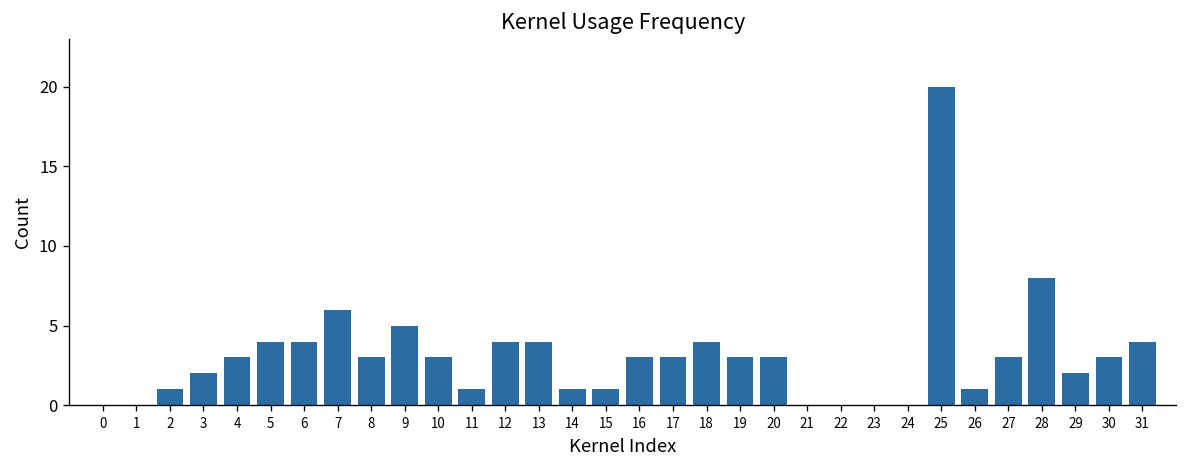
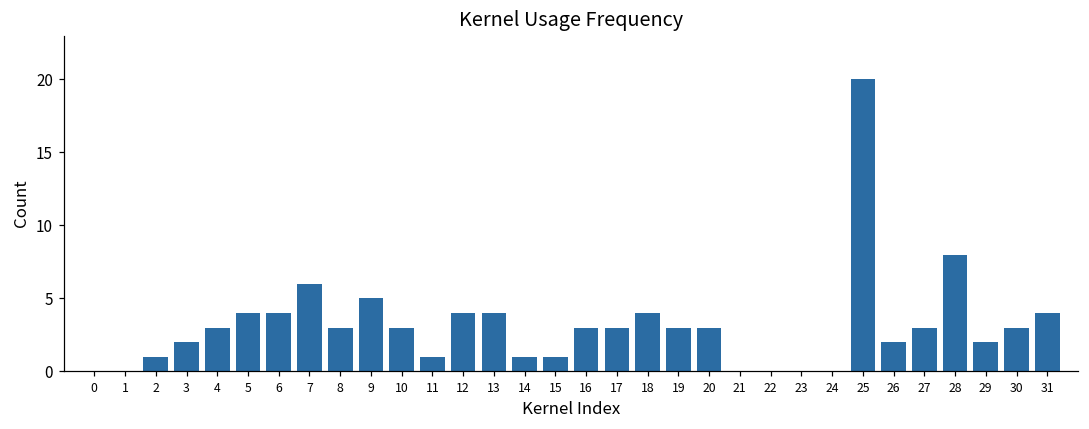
  {
    "0": 0,
    "1": 0,
    "2": 1,
    "3": 2,
    "4": 3,
    "5": 4,
    "6": 4,
    "7": 6,
    "8": 3,
    "9": 5,
    "10": 3,
    "11": 1,
    "12": 4,
    "13": 4,
    "14": 1,
    "15": 1,
    "16": 3,
    "17": 3,
    "18": 4,
    "19": 3,
    "20": 3,
    "21": 0,
    "22": 0,
    "23": 0,
    "24": 0,
    "25": 20,
-   "26": 1,
+   "26": 2,
    "27": 3,
    "28": 8,
    "29": 2,
    "30": 3,
    "31": 4
  }
